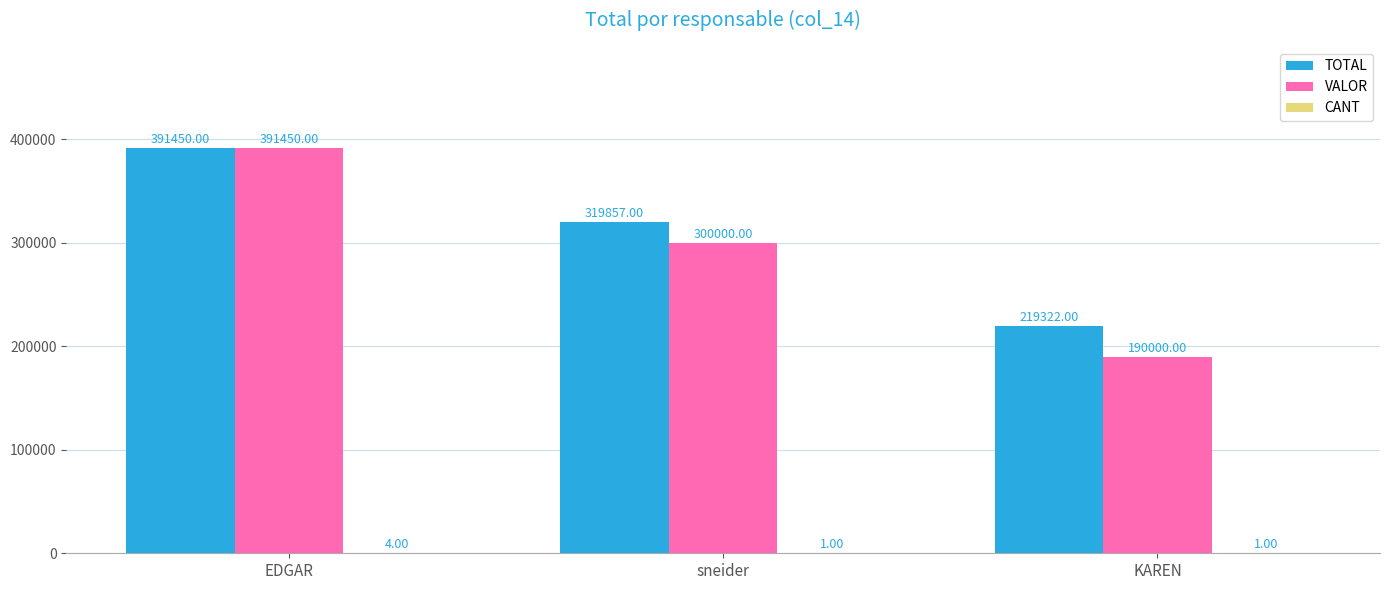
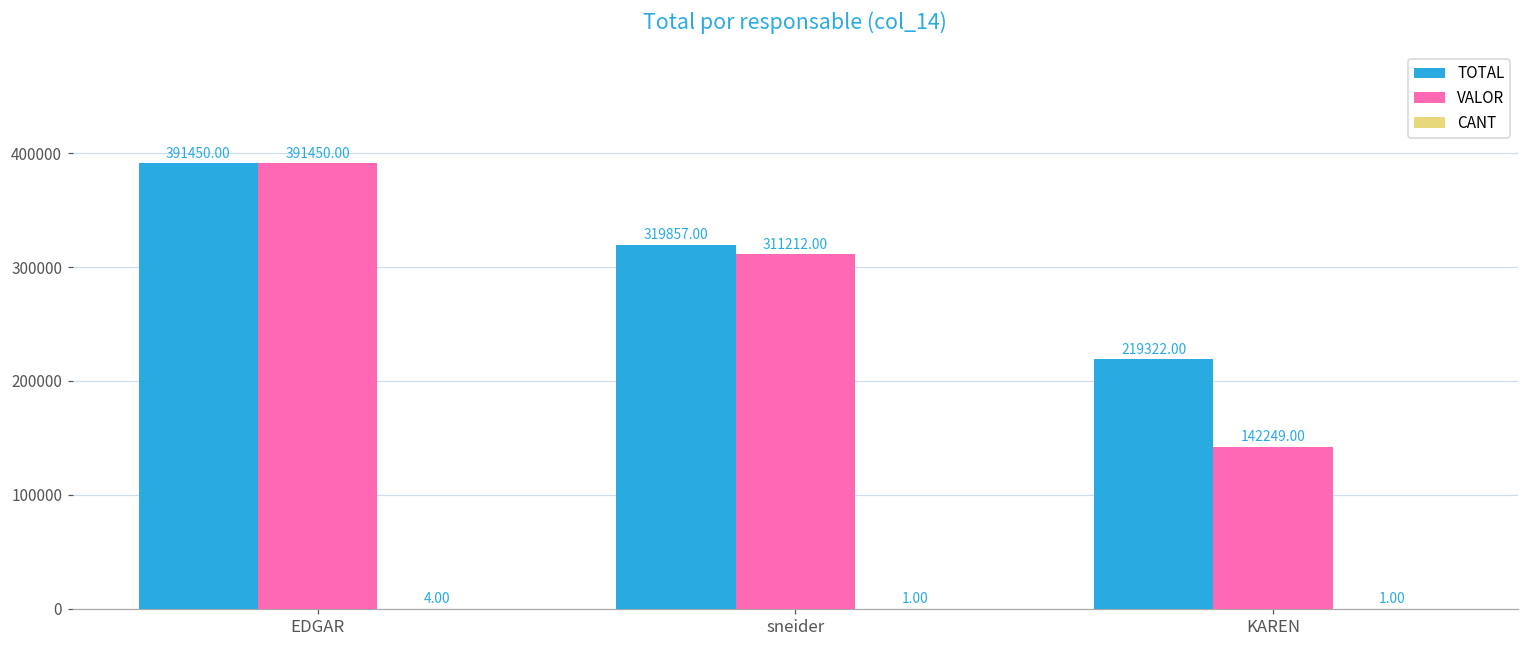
  {
    "TOTAL": {
      "EDGAR": 391450.00,
      "sneider": 319857.00,
      "KAREN": 219322.00
    },
    "VALOR": {
      "EDGAR": 391450.00,
-     "sneider": 300000.00,
-     "KAREN": 190000.00
+     "sneider": 311212.00,
+     "KAREN": 142249.00
    },
    "CANT": {
      "EDGAR": 4.00,
      "sneider": 1.00,
      "KAREN": 1.00
    }
  }
